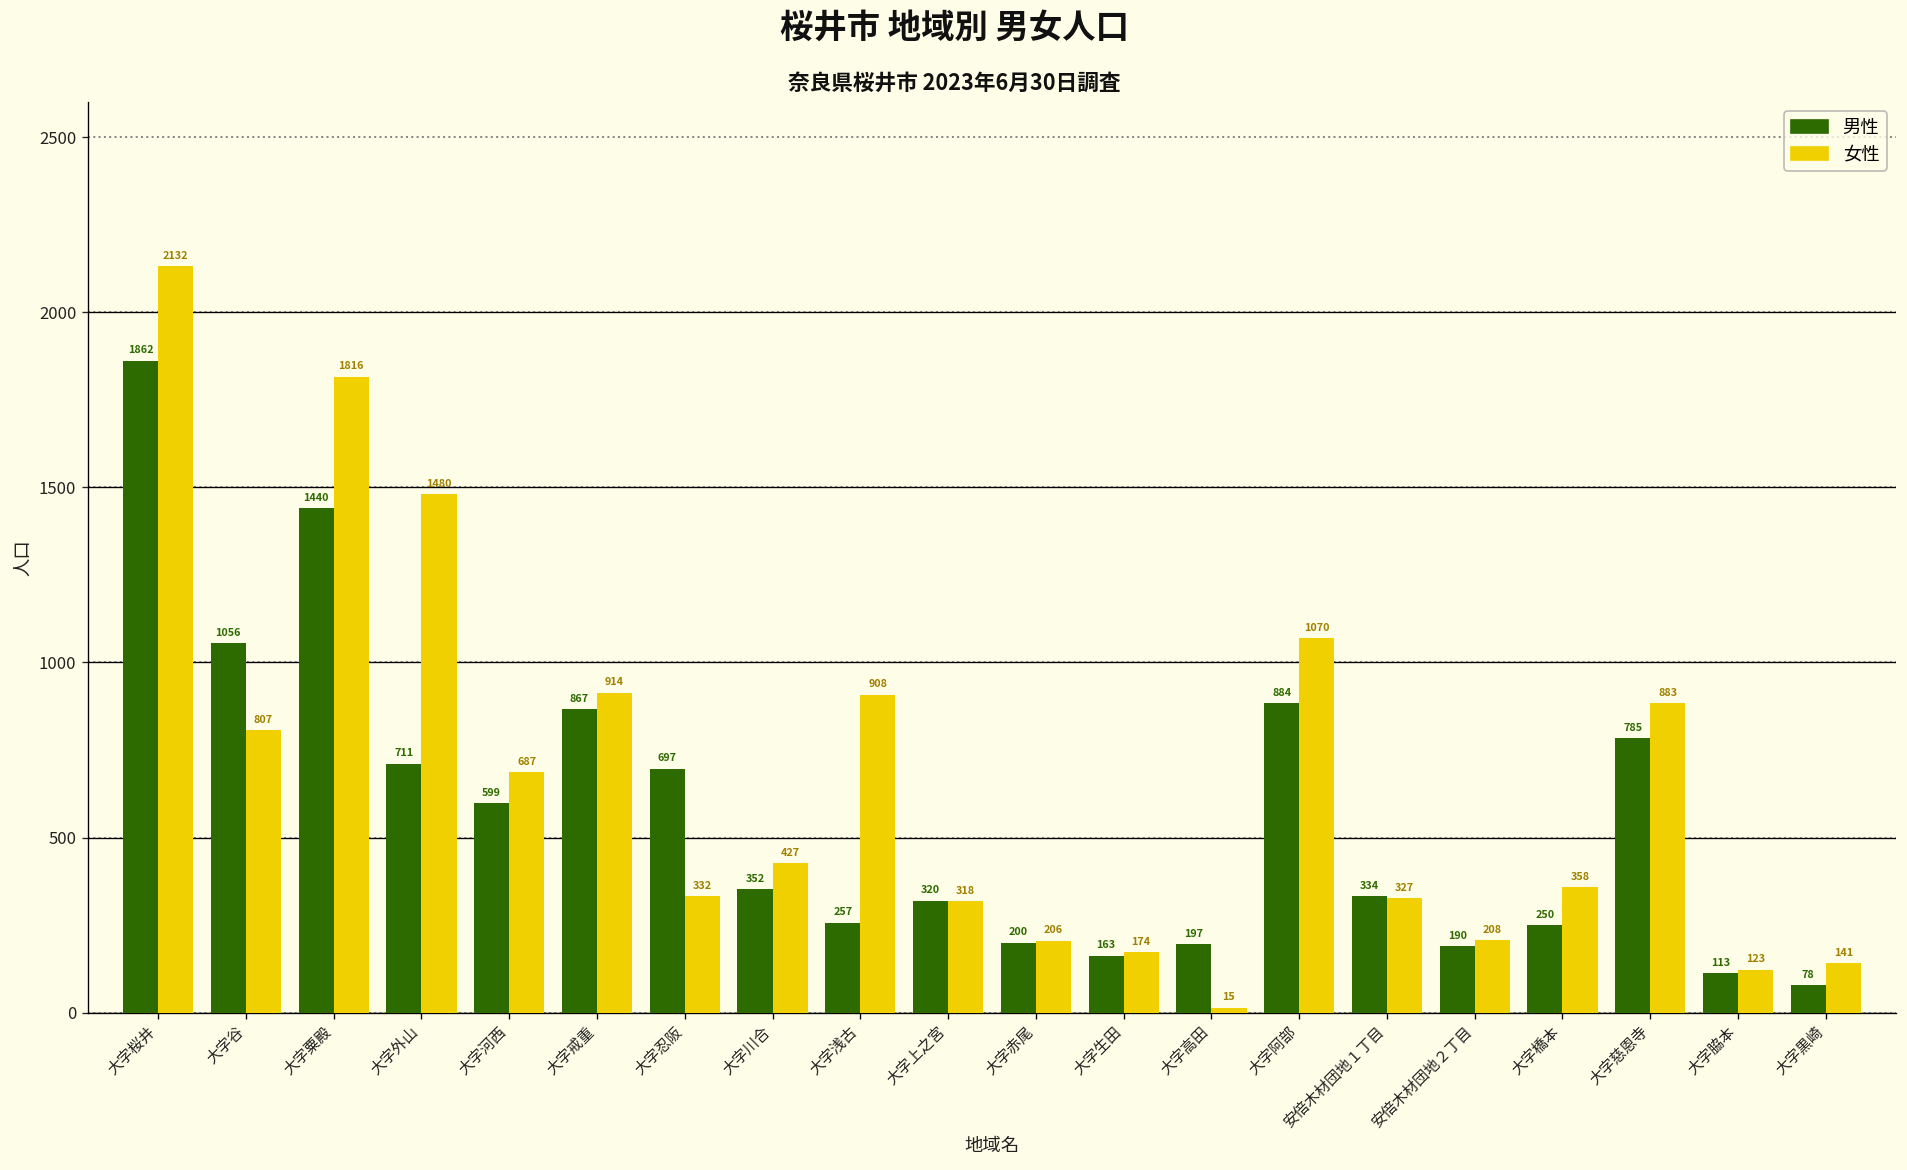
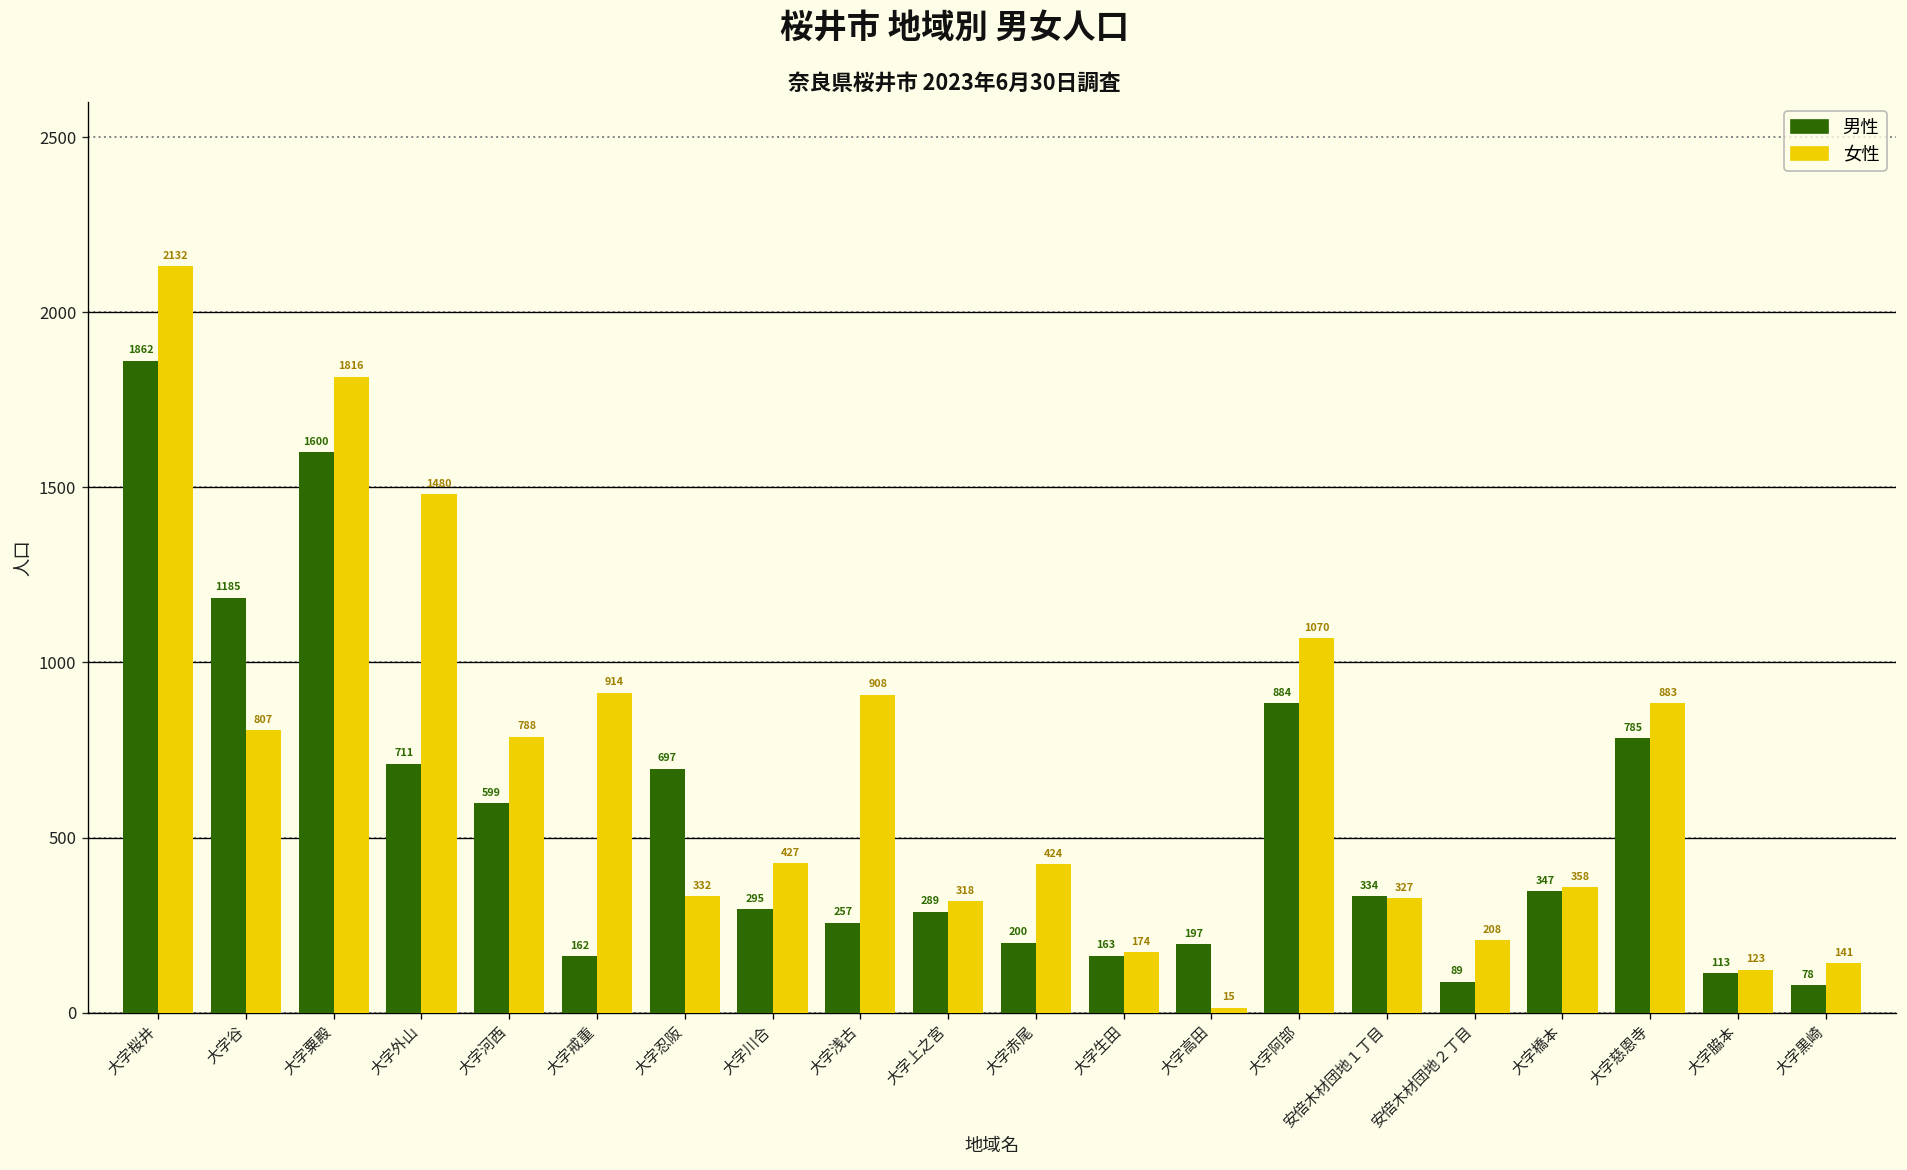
  {
    "男性": {
      "大字桜井": 1862,
-     "大字谷": 1056,
-     "大字粟殿": 1440,
+     "大字谷": 1185,
+     "大字粟殿": 1600,
      "大字外山": 711,
      "大字河西": 599,
-     "大字戒重": 867,
+     "大字戒重": 162,
      "大字忍阪": 697,
-     "大字川合": 352,
+     "大字川合": 295,
      "大字浅古": 257,
-     "大字上之宮": 320,
+     "大字上之宮": 289,
      "大字赤尾": 200,
      "大字生田": 163,
      "大字高田": 197,
      "大字阿部": 884,
      "安倍木材団地１丁目": 334,
-     "安倍木材団地２丁目": 190,
-     "大字橋本": 250,
+     "安倍木材団地２丁目": 89,
+     "大字橋本": 347,
      "大字慈恩寺": 785,
      "大字脇本": 113,
      "大字黒崎": 78
    },
    "女性": {
      "大字桜井": 2132,
      "大字谷": 807,
      "大字粟殿": 1816,
      "大字外山": 1480,
-     "大字河西": 687,
+     "大字河西": 788,
      "大字戒重": 914,
      "大字忍阪": 332,
      "大字川合": 427,
      "大字浅古": 908,
      "大字上之宮": 318,
-     "大字赤尾": 206,
+     "大字赤尾": 424,
      "大字生田": 174,
      "大字高田": 15,
      "大字阿部": 1070,
      "安倍木材団地１丁目": 327,
      "安倍木材団地２丁目": 208,
      "大字橋本": 358,
      "大字慈恩寺": 883,
      "大字脇本": 123,
      "大字黒崎": 141
    }
  }
